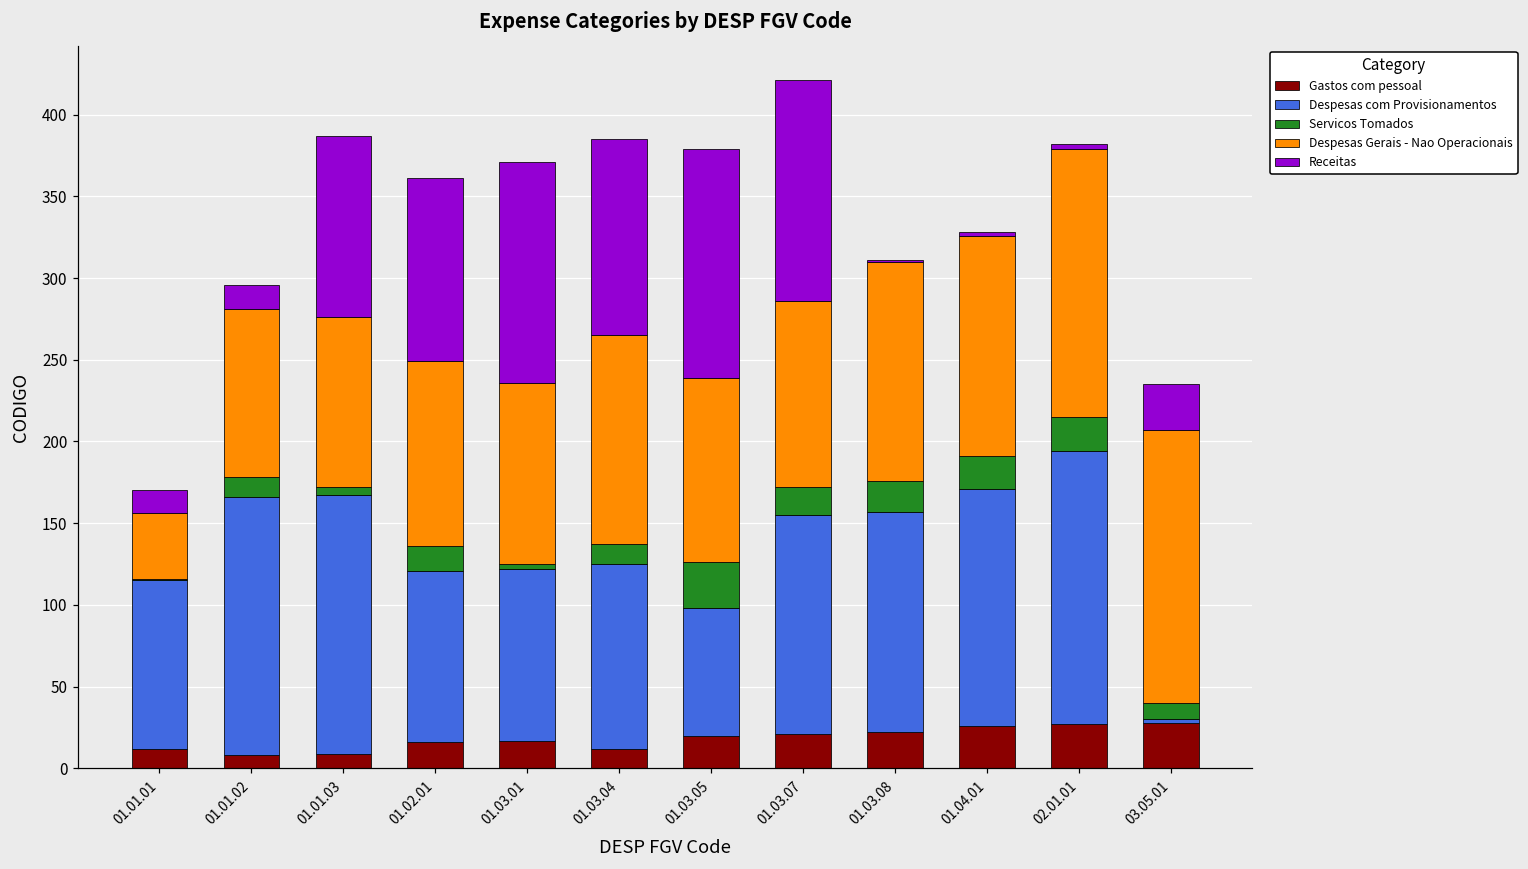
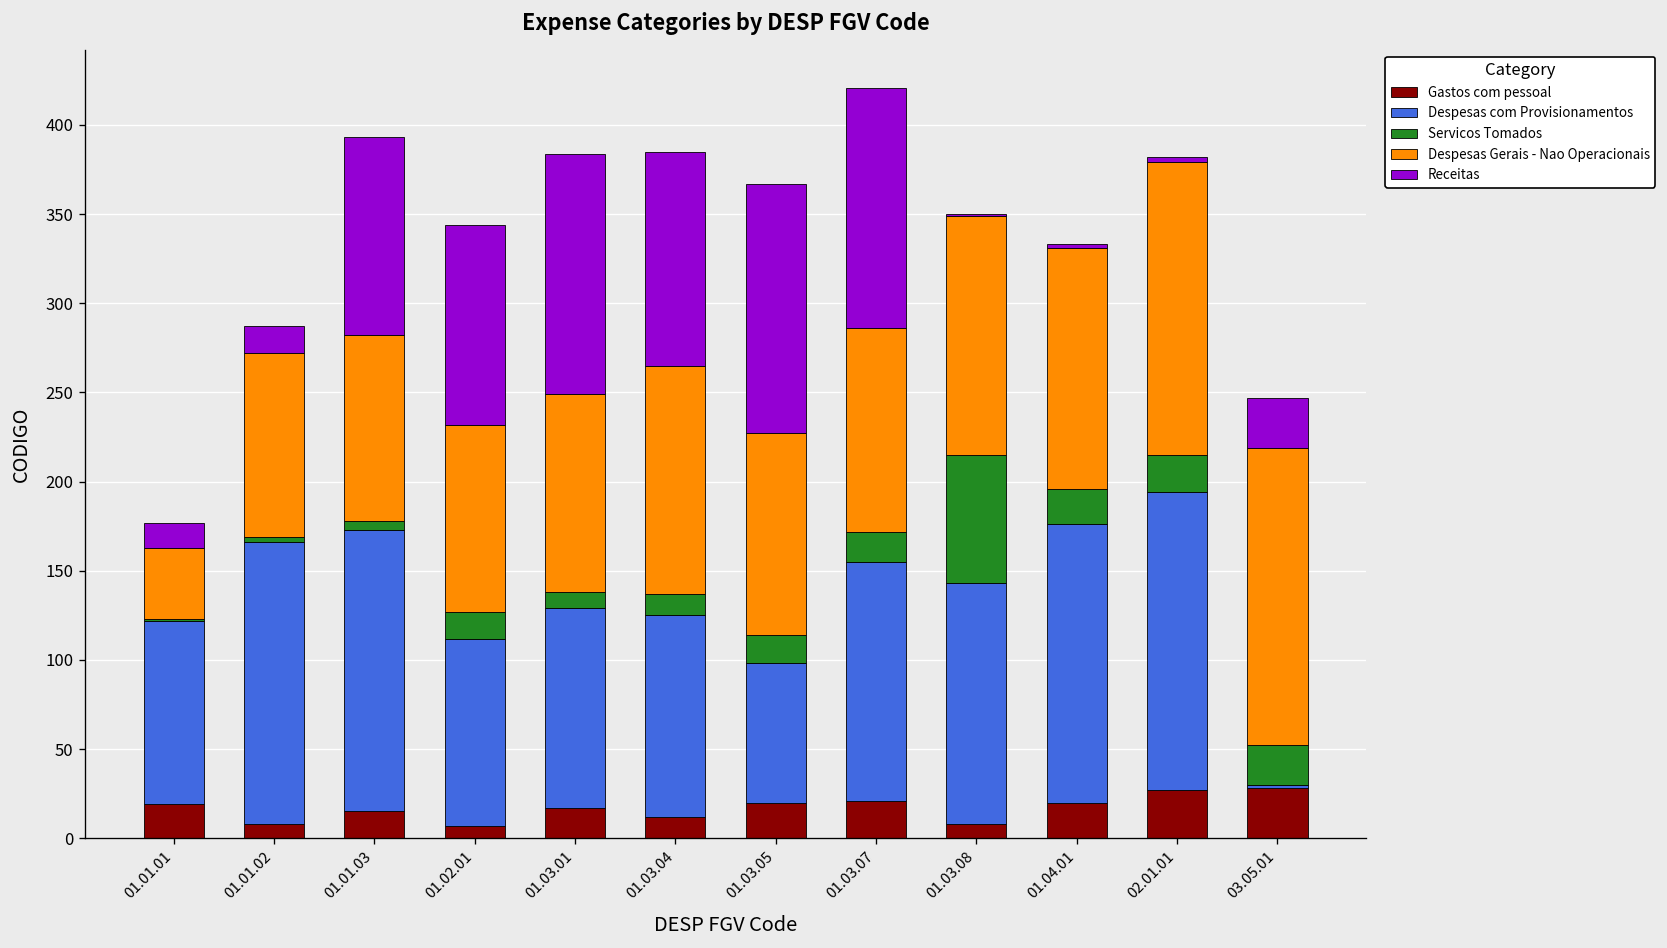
  {
    "Gastos com pessoal": {
-     "01.01.01": 12,
+     "01.01.01": 19,
      "01.01.02": 8,
-     "01.01.03": 9,
-     "01.02.01": 16,
+     "01.01.03": 15,
+     "01.02.01": 7,
      "01.03.01": 17,
      "01.03.04": 12,
      "01.03.05": 20,
      "01.03.07": 21,
-     "01.03.08": 22,
-     "01.04.01": 26,
+     "01.03.08": 8,
+     "01.04.01": 20,
      "02.01.01": 27,
      "03.05.01": 28
    },
    "Despesas com Provisionamentos": {
      "01.01.01": 103,
      "01.01.02": 158,
      "01.01.03": 158,
      "01.02.01": 105,
-     "01.03.01": 105,
+     "01.03.01": 112,
      "01.03.04": 113,
      "01.03.05": 78,
      "01.03.07": 134,
      "01.03.08": 135,
-     "01.04.01": 145,
+     "01.04.01": 156,
      "02.01.01": 167,
      "03.05.01": 2
    },
    "Servicos Tomados": {
-     "01.01.02": 12,
+     "01.01.02": 3,
      "01.01.03": 5,
      "01.02.01": 15,
-     "01.03.01": 3,
+     "01.03.01": 9,
      "01.03.04": 12,
-     "01.03.05": 28,
+     "01.03.05": 16,
      "01.03.07": 17,
-     "01.03.08": 19,
+     "01.03.08": 72,
      "01.04.01": 20,
      "02.01.01": 21,
-     "03.05.01": 10
+     "03.05.01": 22
    },
    "Despesas Gerais - Nao Operacionais": {
      "01.01.01": 40,
      "01.01.02": 103,
      "01.01.03": 104,
-     "01.02.01": 113,
+     "01.02.01": 105,
      "01.03.01": 111,
      "01.03.04": 128,
      "01.03.05": 113,
      "01.03.07": 114,
      "01.03.08": 134,
      "01.04.01": 135,
      "02.01.01": 164,
      "03.05.01": 167
    },
    "Receitas": {
      "01.01.01": 14,
      "01.01.02": 15,
      "01.01.03": 111,
      "01.02.01": 112,
      "01.03.01": 135,
      "01.03.04": 120,
      "01.03.05": 140,
      "01.03.07": 135,
      "01.04.01": 2,
      "02.01.01": 3,
      "03.05.01": 28
    }
  }
